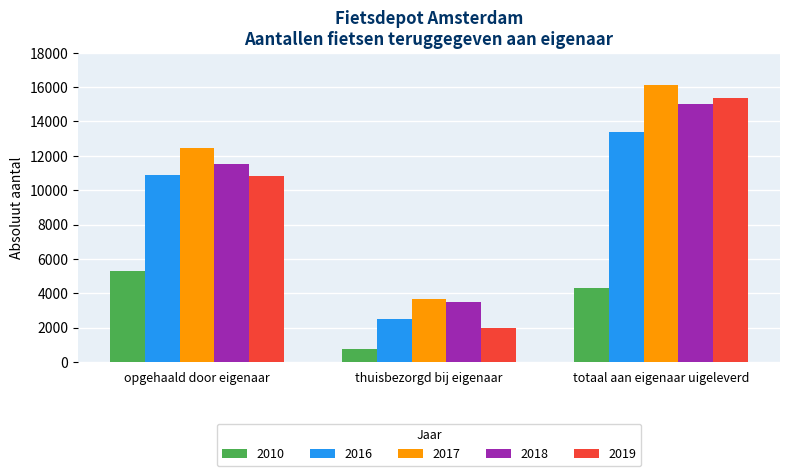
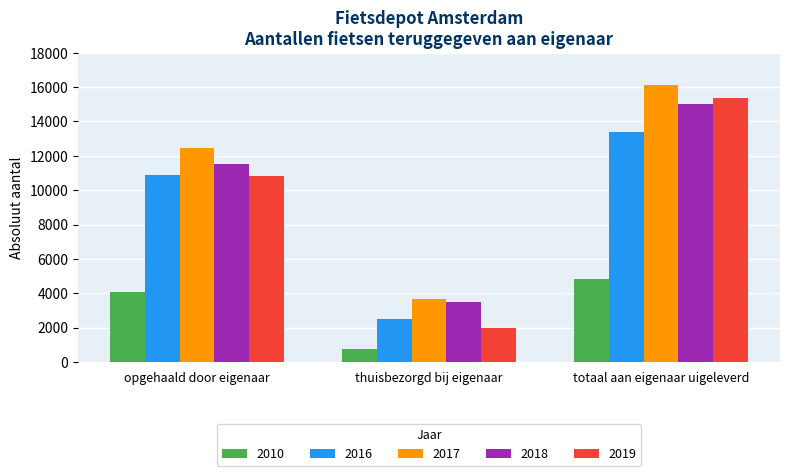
  {
    "2010": {
-     "opgehaald door eigenaar": 5300,
+     "opgehaald door eigenaar": 4100,
      "thuisbezorgd bij eigenaar": 800,
-     "totaal aan eigenaar uigeleverd": 4300
+     "totaal aan eigenaar uigeleverd": 4800
    },
    "2016": {
      "opgehaald door eigenaar": 10900,
      "thuisbezorgd bij eigenaar": 2500,
      "totaal aan eigenaar uigeleverd": 13400
    },
    "2017": {
      "opgehaald door eigenaar": 12400,
      "thuisbezorgd bij eigenaar": 3700,
      "totaal aan eigenaar uigeleverd": 16100
    },
    "2018": {
      "opgehaald door eigenaar": 11500,
      "thuisbezorgd bij eigenaar": 3500,
      "totaal aan eigenaar uigeleverd": 15000
    },
    "2019": {
      "opgehaald door eigenaar": 10800,
      "thuisbezorgd bij eigenaar": 2000,
      "totaal aan eigenaar uigeleverd": 15400
    }
  }
